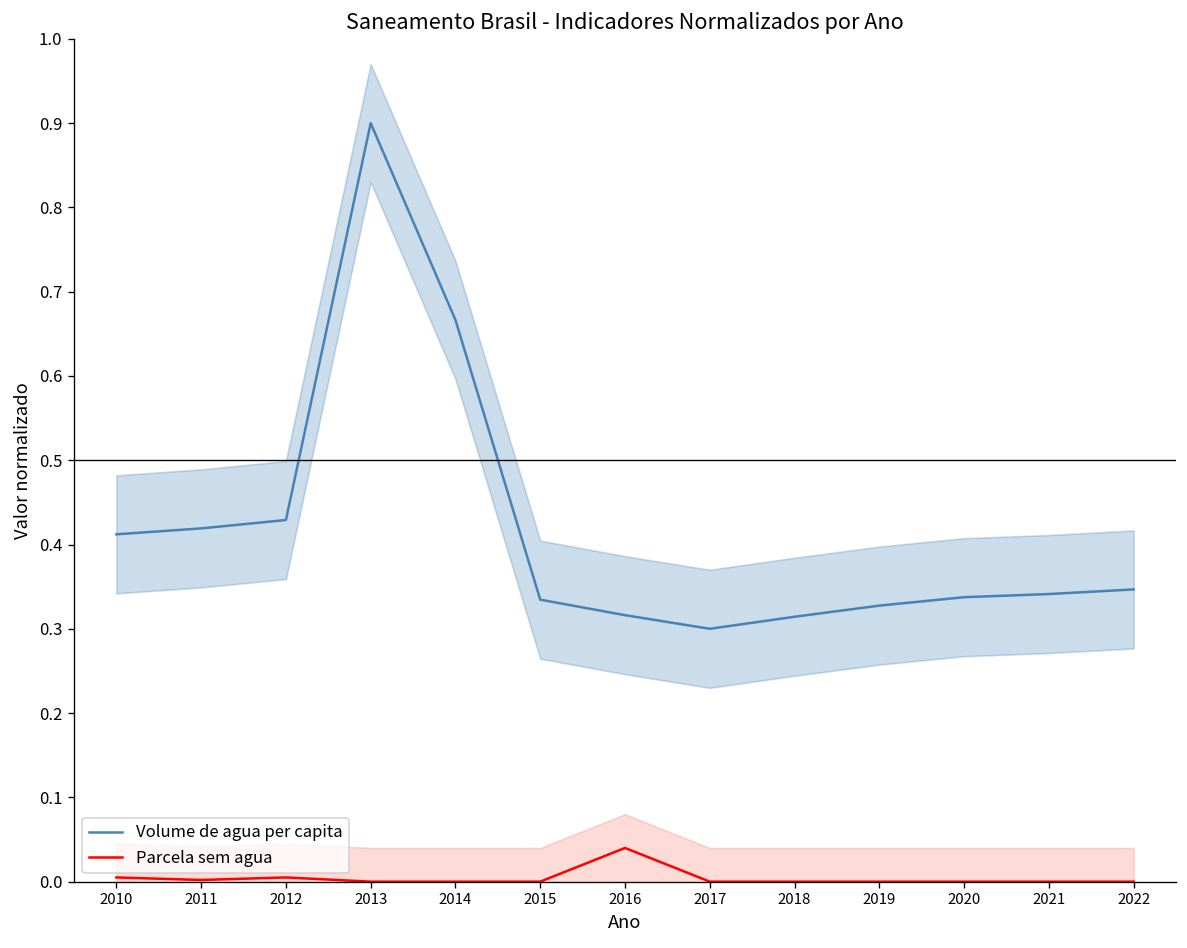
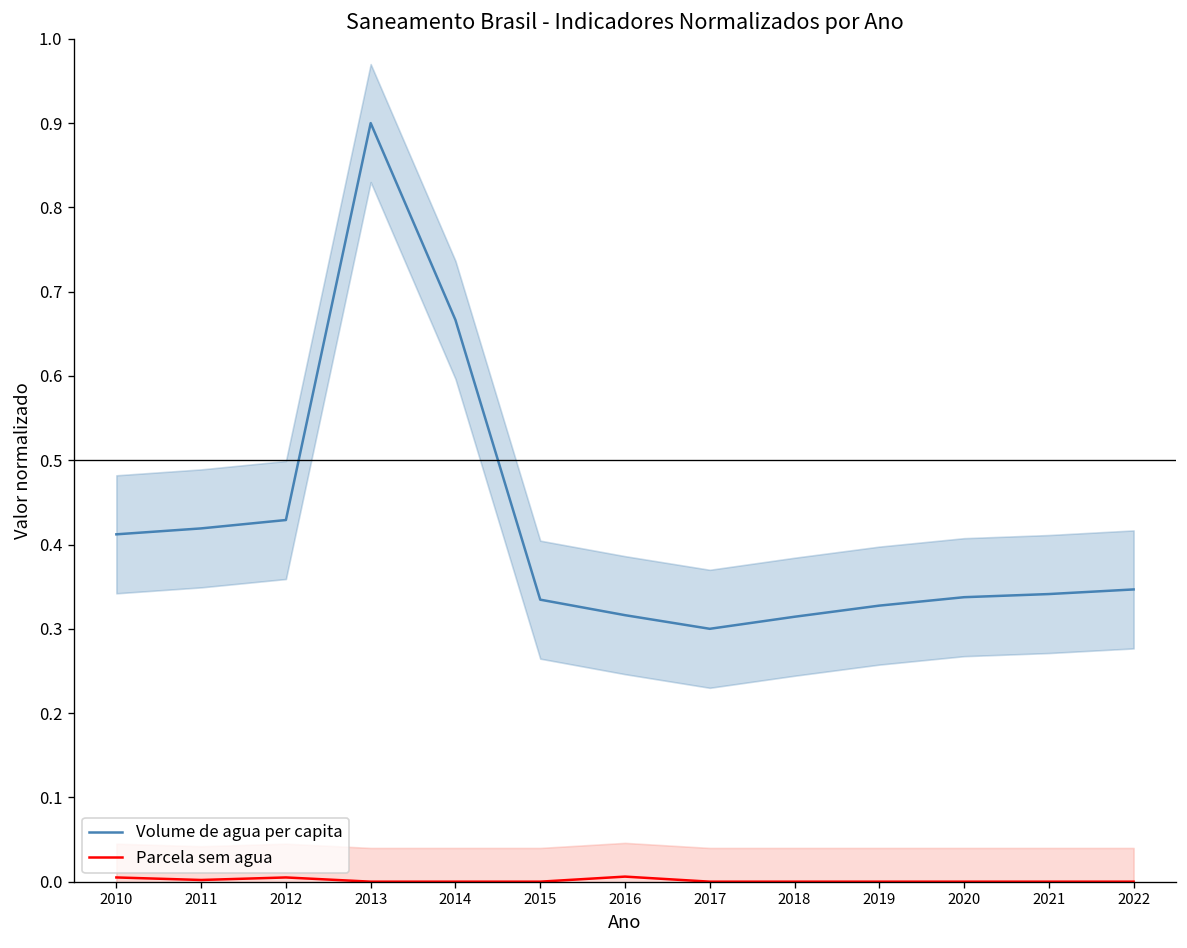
  {
    "Parcela sem agua": {
      "2010": 0.01,
      "2011": 0.00,
      "2012": 0.01,
      "2013": 0.00,
      "2014": 0.00,
      "2015": 0.00,
-     "2016": 0.04,
+     "2016": 0.01,
      "2017": 0.00,
      "2018": 0.00,
      "2019": 0.00,
      "2020": 0.00,
      "2021": 0.00,
      "2022": 0.00
    }
  }
